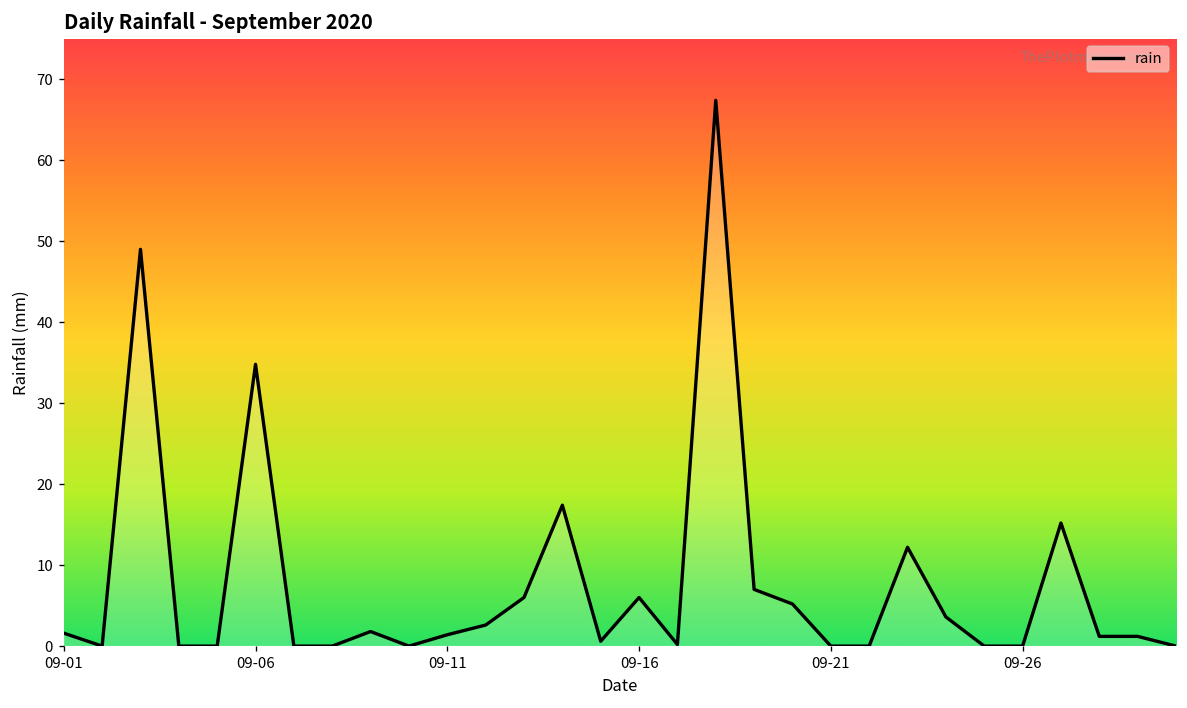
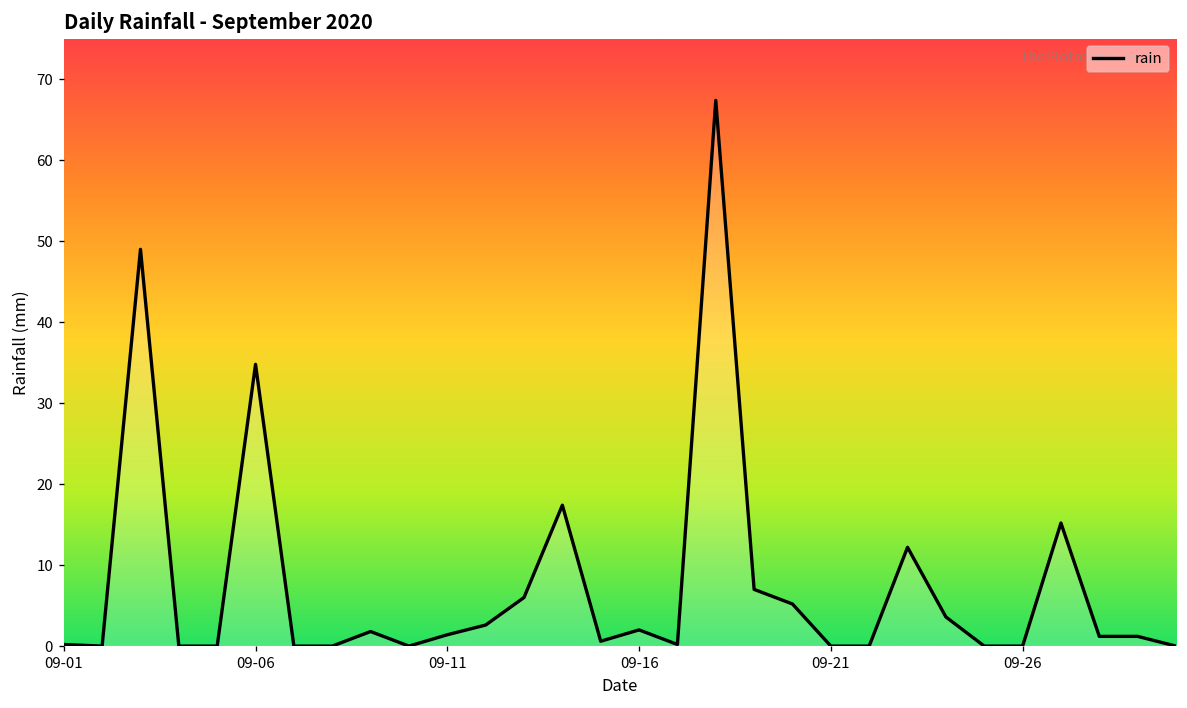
  {
-   "09-01": 2,
+   "09-01": 0,
    "09-06": 35,
    "09-11": 1,
-   "09-16": 6,
+   "09-16": 2,
    "09-21": 0,
    "09-26": 0
  }
